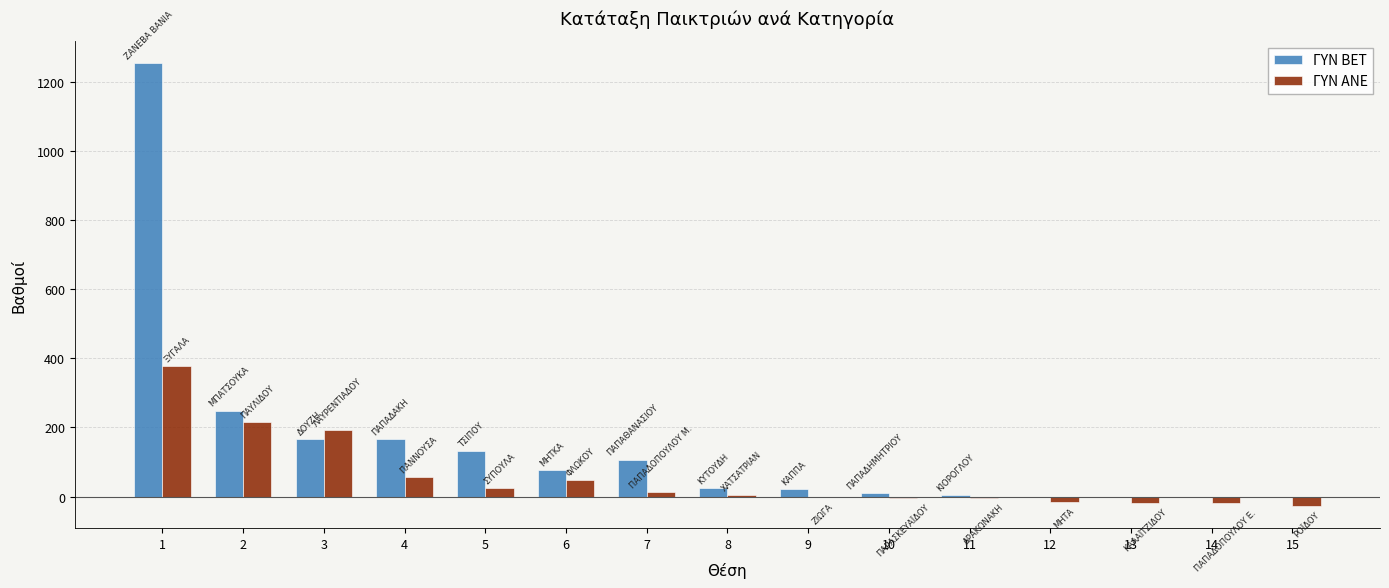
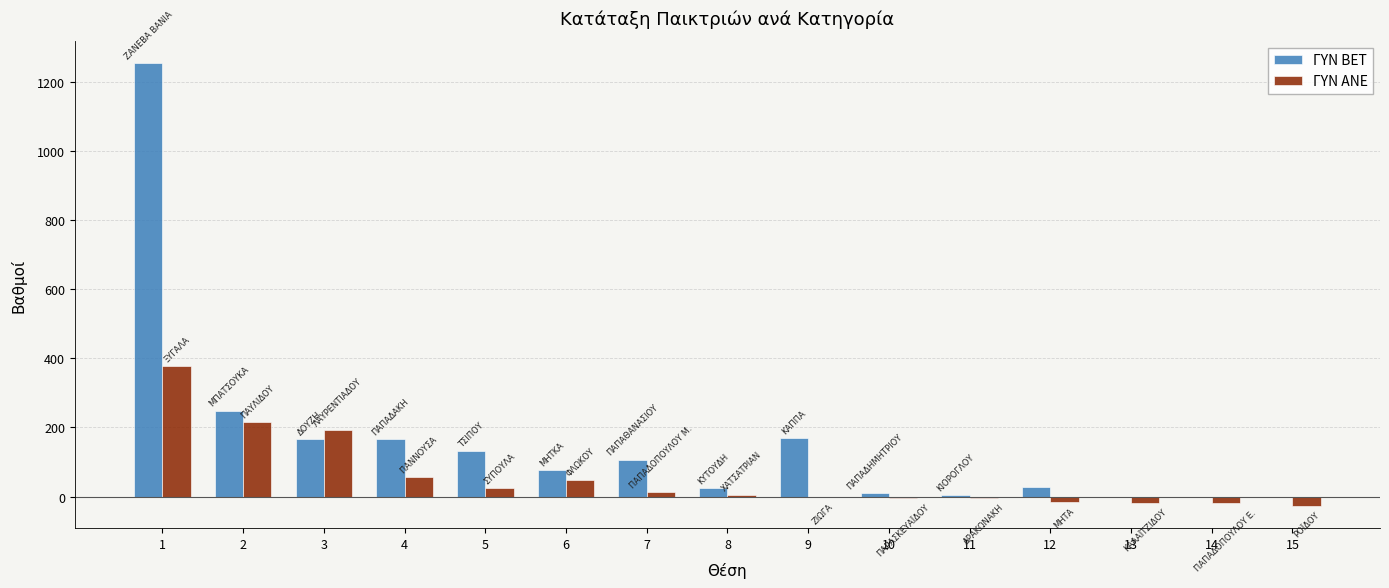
  {
    "ΓΥΝ BET": {
      "1": 1260,
      "2": 250,
      "3": 170,
      "4": 170,
      "5": 130,
      "6": 80,
      "7": 110,
      "8": 30,
-     "9": 20,
+     "9": 170,
      "10": 10,
-     "12": 0,
+     "12": 30,
      "13": 0,
      "14": 0,
      "15": 0
    },
    "ΓΥΝ ΑΝΕ": {
      "1": 380,
      "2": 220,
      "3": 190,
      "4": 60,
      "5": 20,
      "6": 50,
      "7": 10,
      "12": -20,
      "13": -20,
      "14": -20,
      "15": -30
    }
  }
